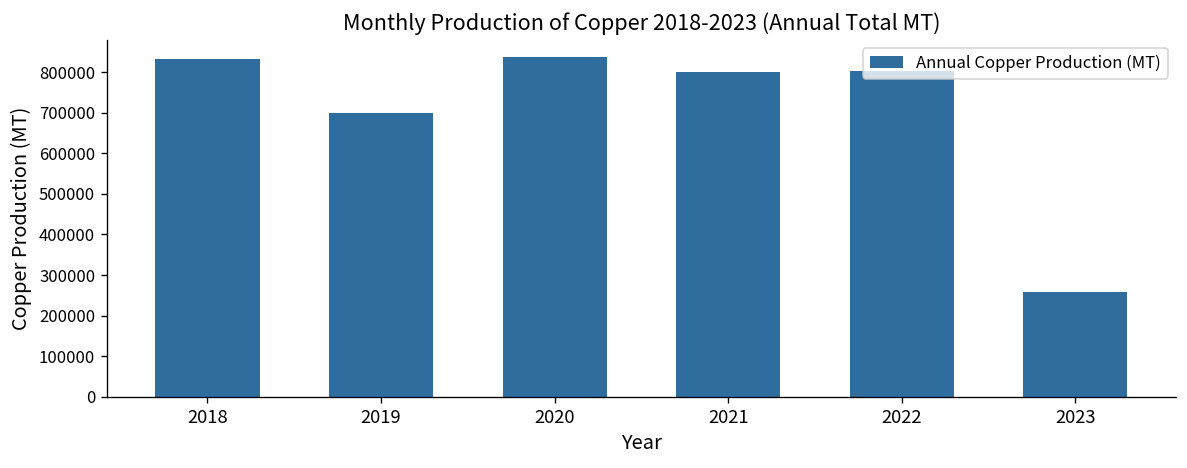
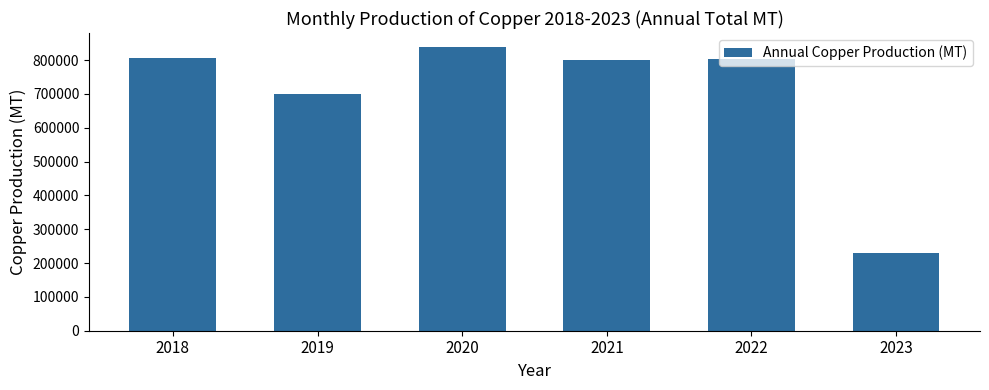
  {
-   "2018": 830000,
+   "2018": 810000,
    "2019": 700000,
    "2020": 840000,
    "2021": 800000,
-   "2023": 260000
+   "2023": 230000
  }
